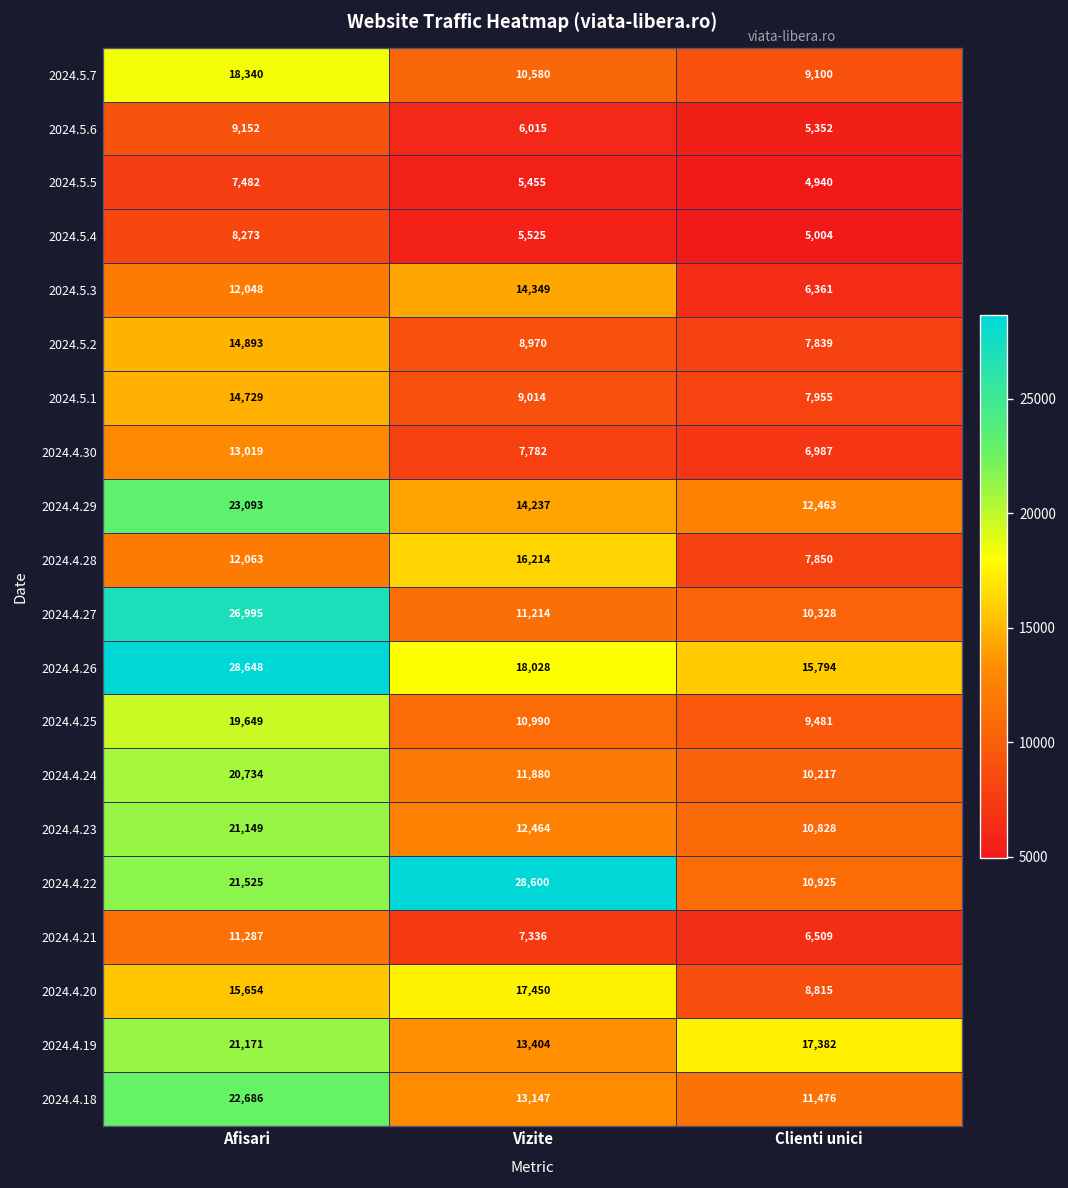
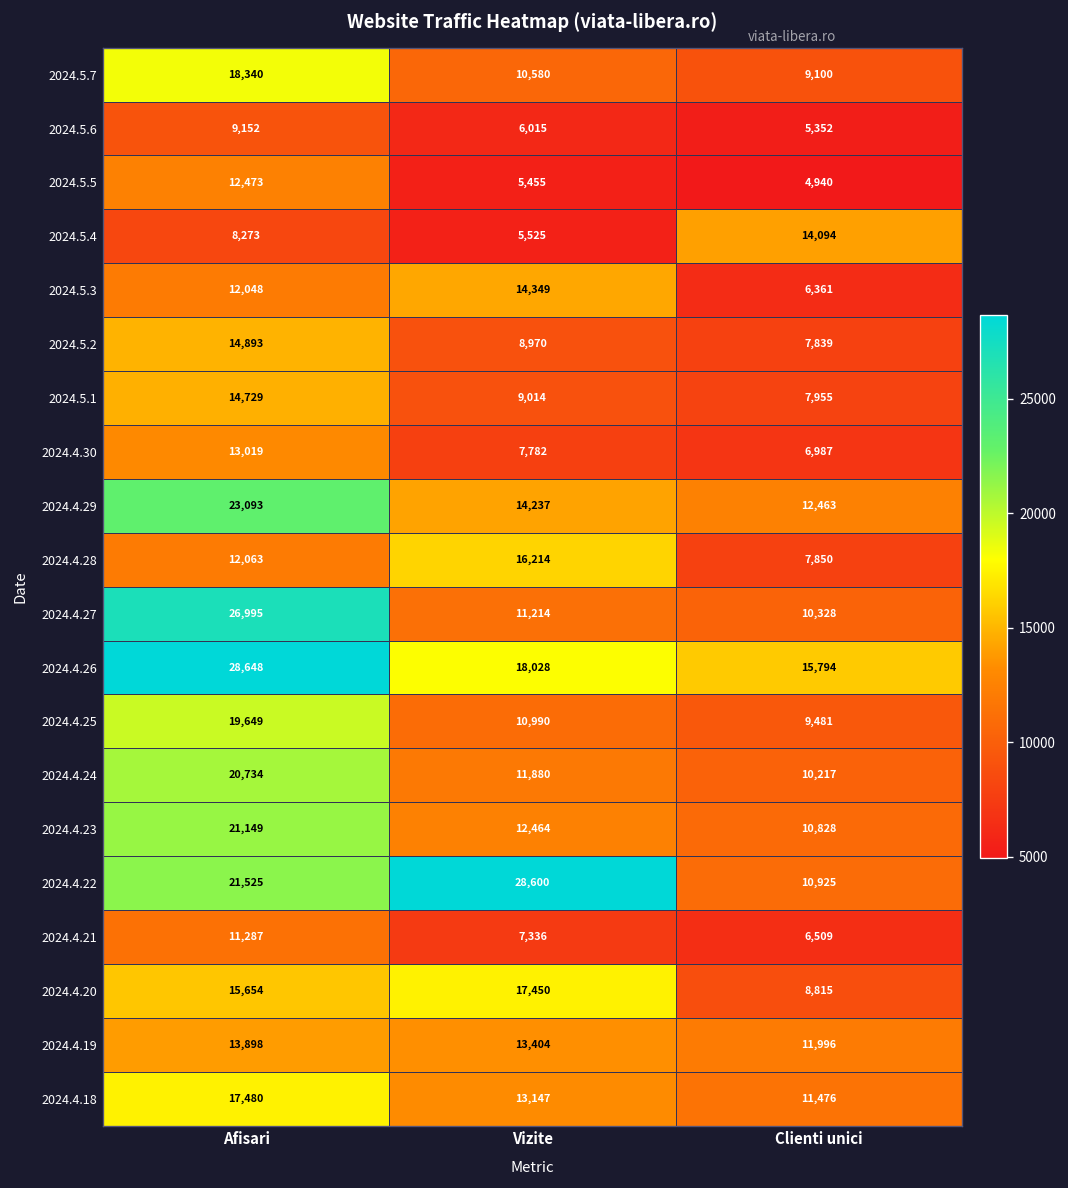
  {
    "2024.5.7": {
      "Afisari": "18,340",
      "Vizite": "10,580",
      "Clienti unici": "9,100"
    },
    "2024.5.6": {
      "Afisari": "9,152",
      "Vizite": "6,015",
      "Clienti unici": "5,352"
    },
    "2024.5.5": {
-     "Afisari": "7,482",
+     "Afisari": "12,473",
      "Vizite": "5,455",
      "Clienti unici": "4,940"
    },
    "2024.5.4": {
      "Afisari": "8,273",
      "Vizite": "5,525",
-     "Clienti unici": "5,004"
+     "Clienti unici": "14,094"
    },
    "2024.5.3": {
      "Afisari": "12,048",
      "Vizite": "14,349",
      "Clienti unici": "6,361"
    },
    "2024.5.2": {
      "Afisari": "14,893",
      "Vizite": "8,970",
      "Clienti unici": "7,839"
    },
    "2024.5.1": {
      "Afisari": "14,729",
      "Vizite": "9,014",
      "Clienti unici": "7,955"
    },
    "2024.4.30": {
      "Afisari": "13,019",
      "Vizite": "7,782",
      "Clienti unici": "6,987"
    },
    "2024.4.29": {
      "Afisari": "23,093",
      "Vizite": "14,237",
      "Clienti unici": "12,463"
    },
    "2024.4.28": {
      "Afisari": "12,063",
      "Vizite": "16,214",
      "Clienti unici": "7,850"
    },
    "2024.4.27": {
      "Afisari": "26,995",
      "Vizite": "11,214",
      "Clienti unici": "10,328"
    },
    "2024.4.26": {
      "Afisari": "28,648",
      "Vizite": "18,028",
      "Clienti unici": "15,794"
    },
    "2024.4.25": {
      "Afisari": "19,649",
      "Vizite": "10,990",
      "Clienti unici": "9,481"
    },
    "2024.4.24": {
      "Afisari": "20,734",
      "Vizite": "11,880",
      "Clienti unici": "10,217"
    },
    "2024.4.23": {
      "Afisari": "21,149",
      "Vizite": "12,464",
      "Clienti unici": "10,828"
    },
    "2024.4.22": {
      "Afisari": "21,525",
      "Vizite": "28,600",
      "Clienti unici": "10,925"
    },
    "2024.4.21": {
      "Afisari": "11,287",
      "Vizite": "7,336",
      "Clienti unici": "6,509"
    },
    "2024.4.20": {
      "Afisari": "15,654",
      "Vizite": "17,450",
      "Clienti unici": "8,815"
    },
    "2024.4.19": {
-     "Afisari": "21,171",
+     "Afisari": "13,898",
      "Vizite": "13,404",
-     "Clienti unici": "17,382"
+     "Clienti unici": "11,996"
    },
    "2024.4.18": {
-     "Afisari": "22,686",
+     "Afisari": "17,480",
      "Vizite": "13,147",
      "Clienti unici": "11,476"
    }
  }
